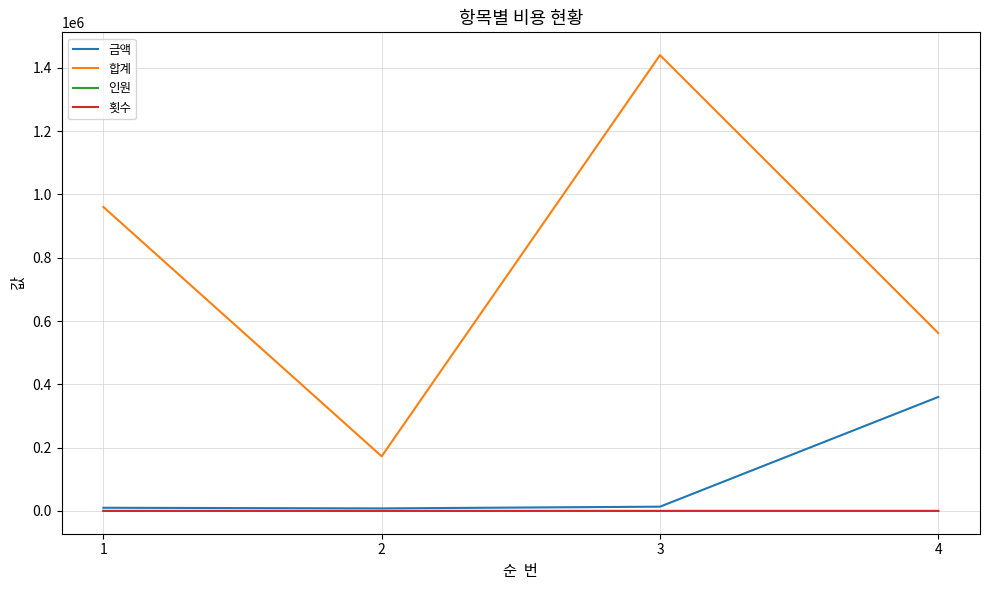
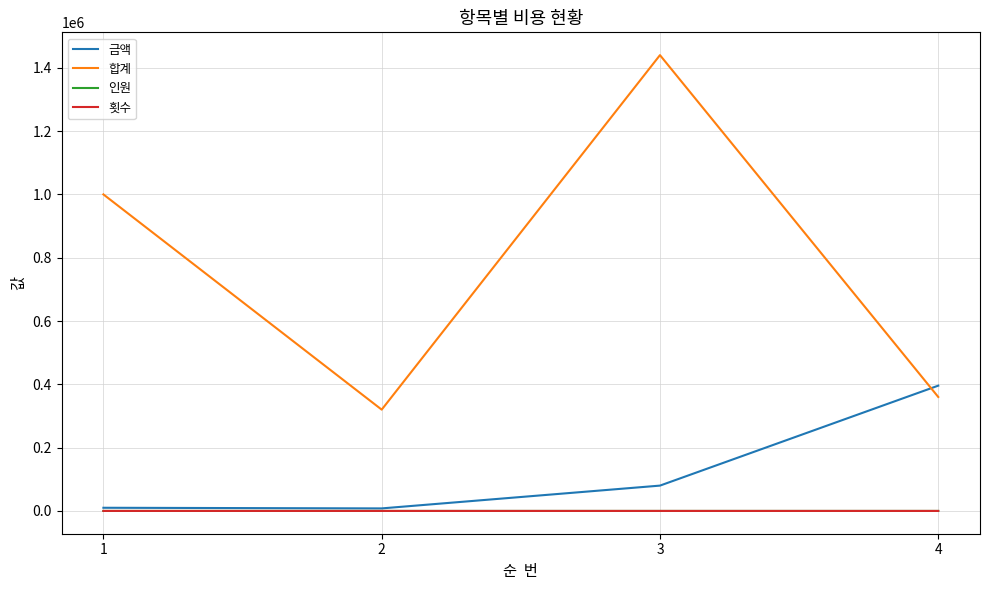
  {
    "금액": {
      "1": 10000,
-     "3": 10000,
-     "4": 360000
+     "3": 80000,
+     "4": 400000
    },
    "합계": {
-     "1": 960000,
-     "2": 170000,
+     "1": 1000000,
+     "2": 320000,
      "3": 1440000,
-     "4": 560000
+     "4": 360000
    },
    "횟수": {
      "1": 0,
      "3": 0,
      "4": 0
    }
  }
